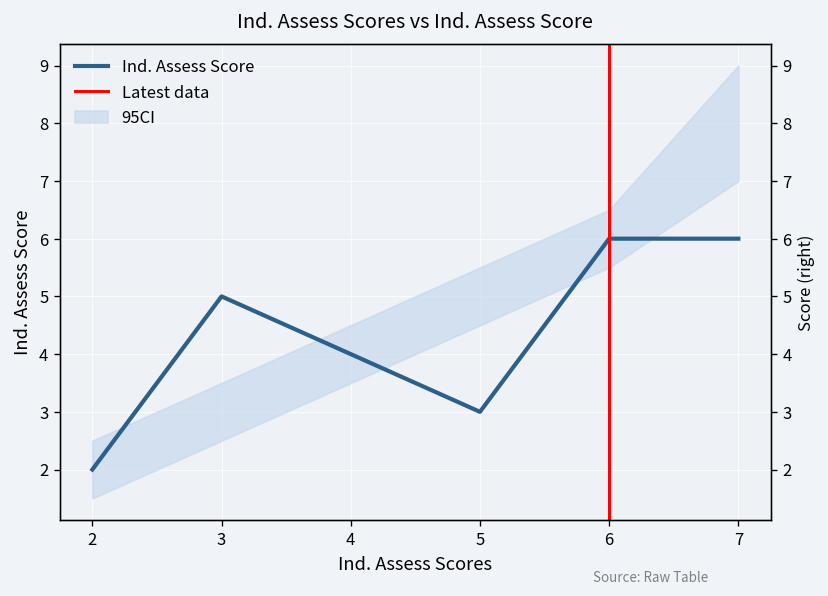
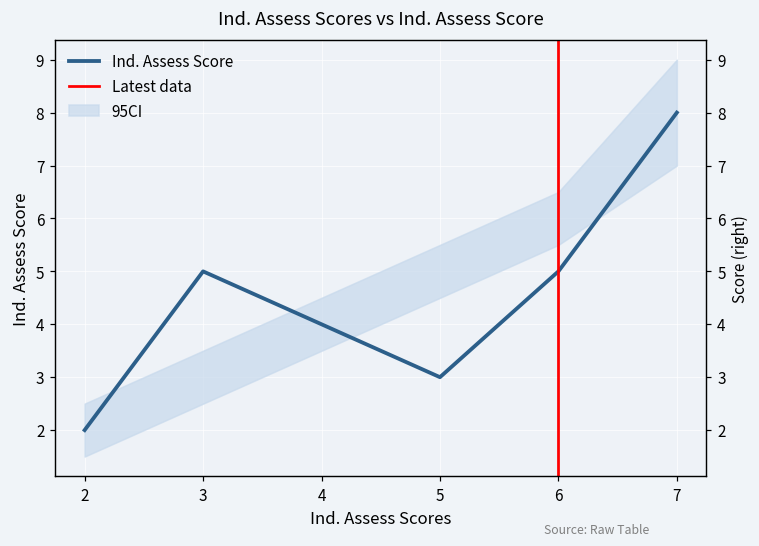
  {
    "Ind. Assess Score": {
      "2": 2,
      "3": 5,
      "4": 4,
      "5": 3,
-     "6": 6,
-     "7": 6
+     "6": 5,
+     "7": 8
    }
  }
